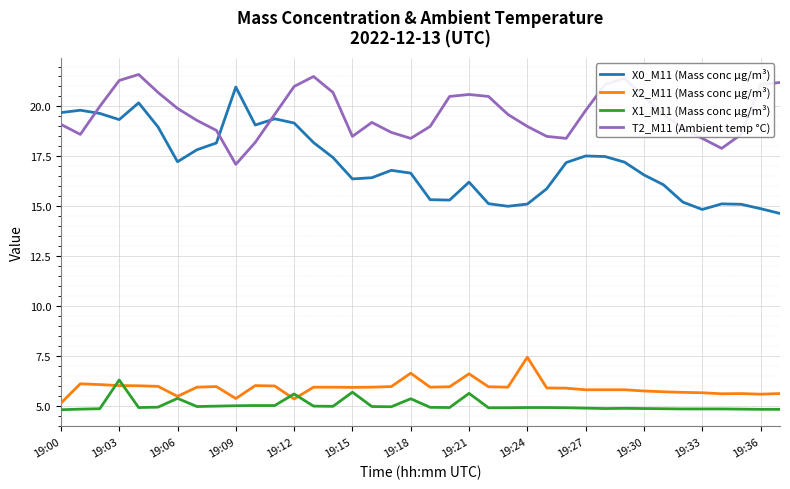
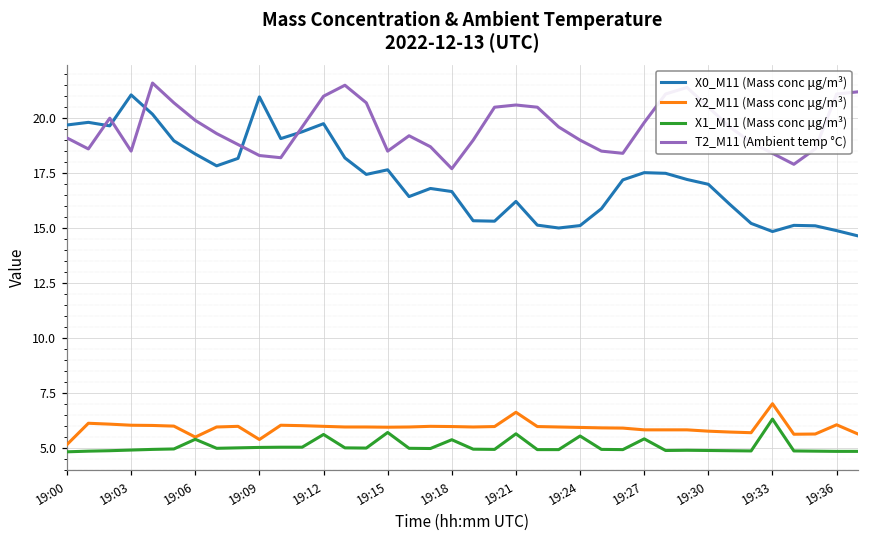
  {
    "X0_M11 (Mass conc μg/m³)": {
      "19:00": 19.7,
-     "19:03": 19.3,
-     "19:06": 17.2,
+     "19:03": 21.1,
+     "19:06": 18.4,
      "19:09": 21.0,
-     "19:12": 19.2,
-     "19:15": 16.4,
+     "19:12": 19.8,
+     "19:15": 17.7,
      "19:18": 16.7,
      "19:21": 16.2,
      "19:24": 15.1,
      "19:27": 17.5,
-     "19:30": 16.6,
+     "19:30": 17.0,
      "19:33": 14.8,
      "19:36": 14.9
    },
    "X2_M11 (Mass conc μg/m³)": {
      "19:00": 5.1,
      "19:03": 6.0,
      "19:09": 5.4,
-     "19:12": 5.4,
+     "19:12": 6.0,
      "19:15": 5.9,
-     "19:18": 6.6,
+     "19:18": 6.0,
      "19:21": 6.6,
-     "19:24": 7.4,
+     "19:24": 5.9,
      "19:27": 5.8,
      "19:30": 5.8,
-     "19:33": 5.7,
-     "19:36": 5.6
+     "19:33": 7.0,
+     "19:36": 6.0
    },
    "X1_M11 (Mass conc μg/m³)": {
      "19:00": 4.8,
-     "19:03": 6.3,
+     "19:03": 4.9,
      "19:09": 5.0,
      "19:12": 5.6,
      "19:15": 5.7,
      "19:18": 5.4,
      "19:21": 5.6,
-     "19:24": 4.9,
-     "19:27": 4.9,
+     "19:24": 5.5,
+     "19:27": 5.4,
      "19:30": 4.9,
-     "19:33": 4.9,
+     "19:33": 6.3,
      "19:36": 4.8
    },
    "T2_M11 (Ambient temp °C)": {
      "19:00": 19.1,
-     "19:03": 21.3,
+     "19:03": 18.5,
      "19:06": 19.9,
-     "19:09": 17.1,
+     "19:09": 18.3,
      "19:12": 21.0,
      "19:15": 18.5,
-     "19:18": 18.4,
+     "19:18": 17.7,
      "19:21": 20.6,
      "19:24": 19.0,
      "19:27": 19.8,
      "19:33": 18.4
    }
  }
